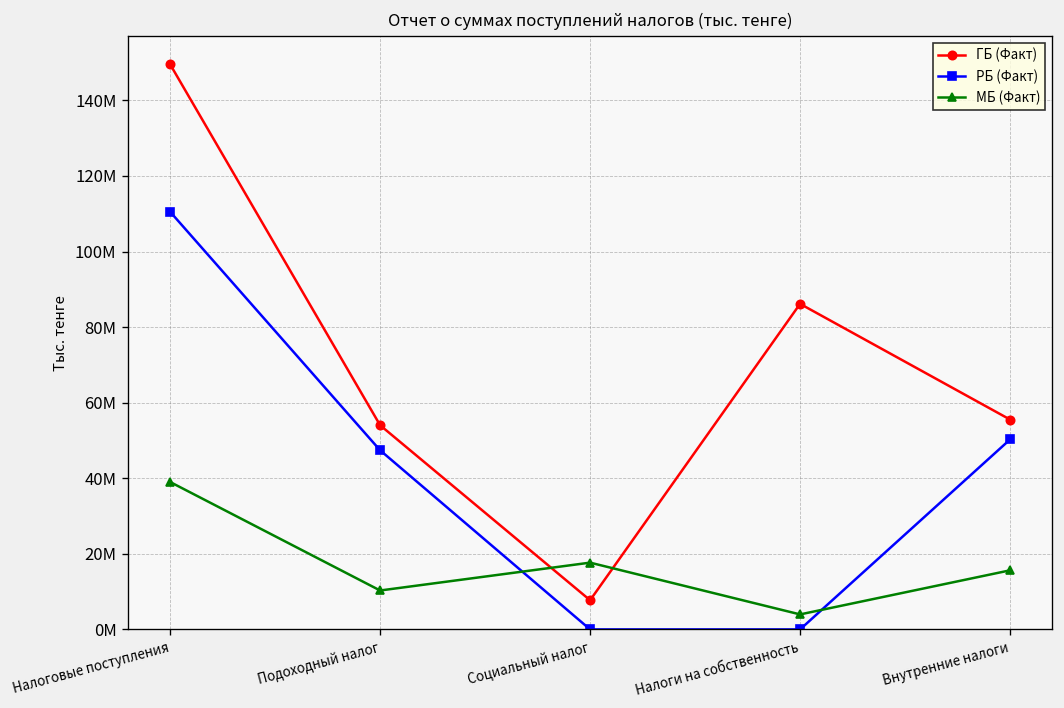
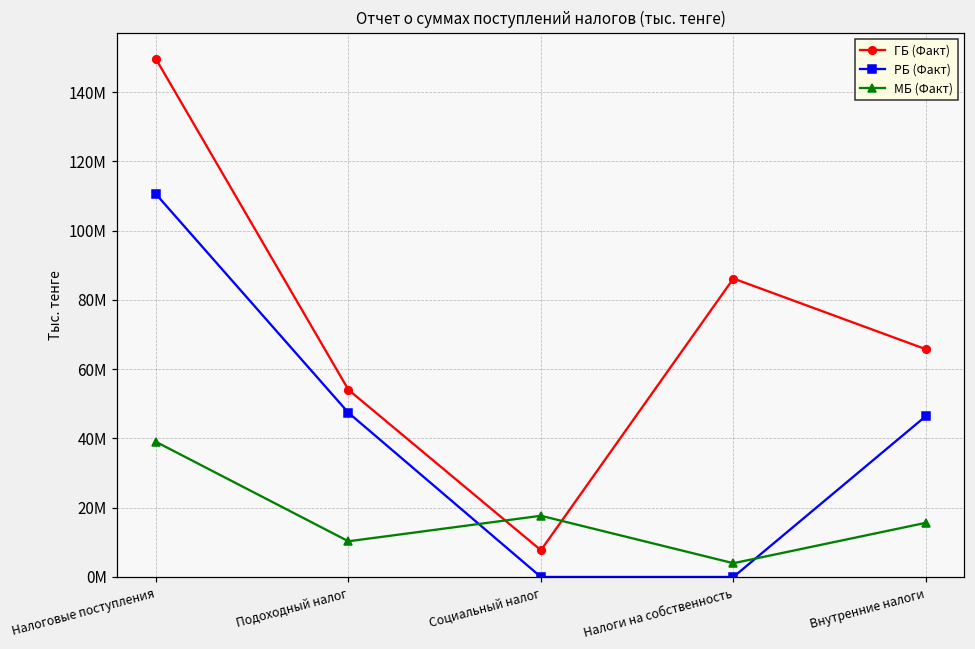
  {
    "ГБ (Факт)": {
      "Налоговые поступления": 150000000,
      "Подоходный налог": 54000000,
      "Социальный налог": 8000000,
      "Налоги на собственность": 86000000,
-     "Внутренние налоги": 56000000
+     "Внутренние налоги": 66000000
    },
    "РБ (Факт)": {
      "Налоговые поступления": 111000000,
      "Подоходный налог": 47000000,
      "Социальный налог": 0,
      "Налоги на собственность": 0,
-     "Внутренние налоги": 50000000
+     "Внутренние налоги": 46000000
    },
    "МБ (Факт)": {
      "Налоговые поступления": 39000000,
      "Подоходный налог": 10000000,
      "Социальный налог": 18000000,
      "Налоги на собственность": 4000000,
      "Внутренние налоги": 16000000
    }
  }
